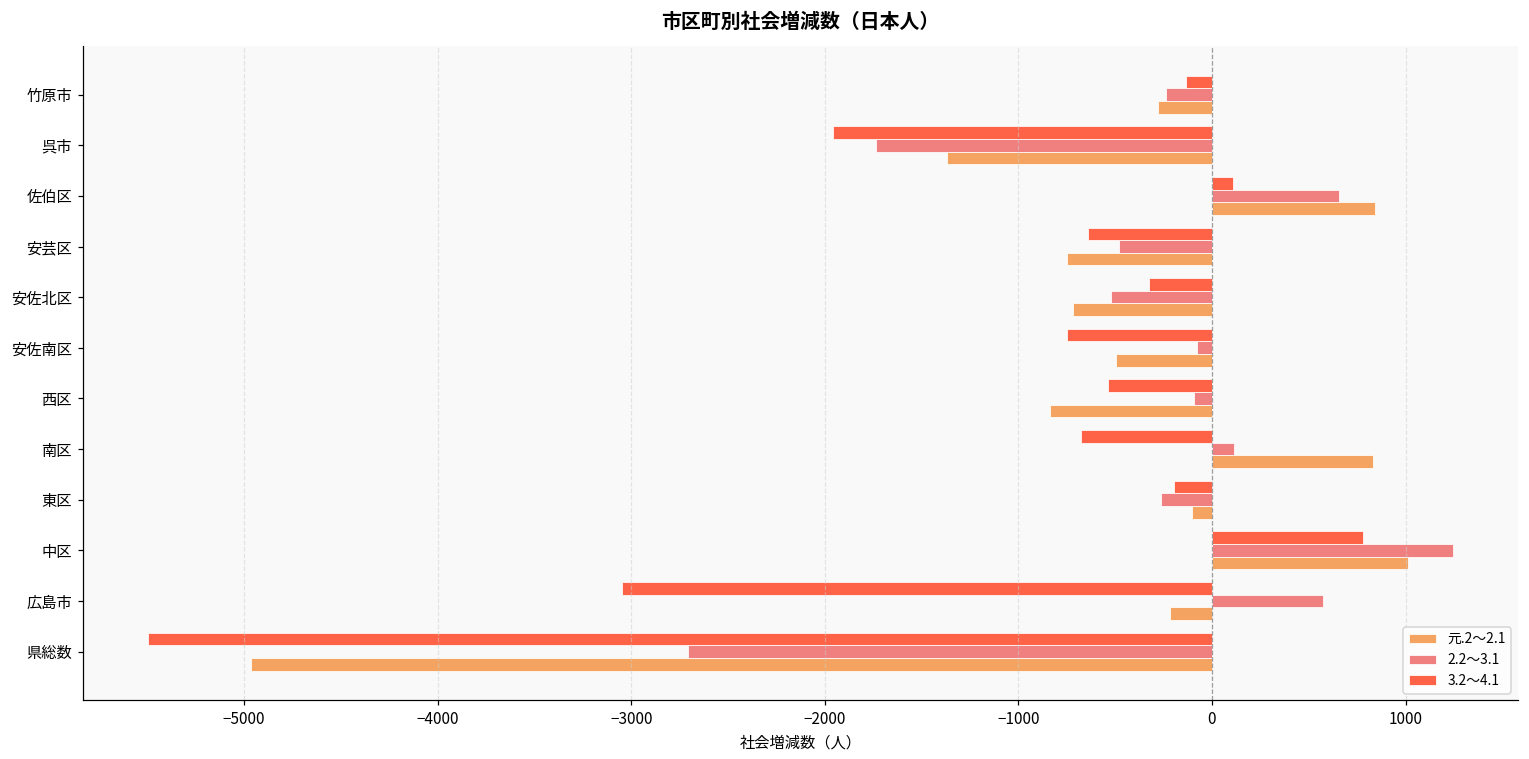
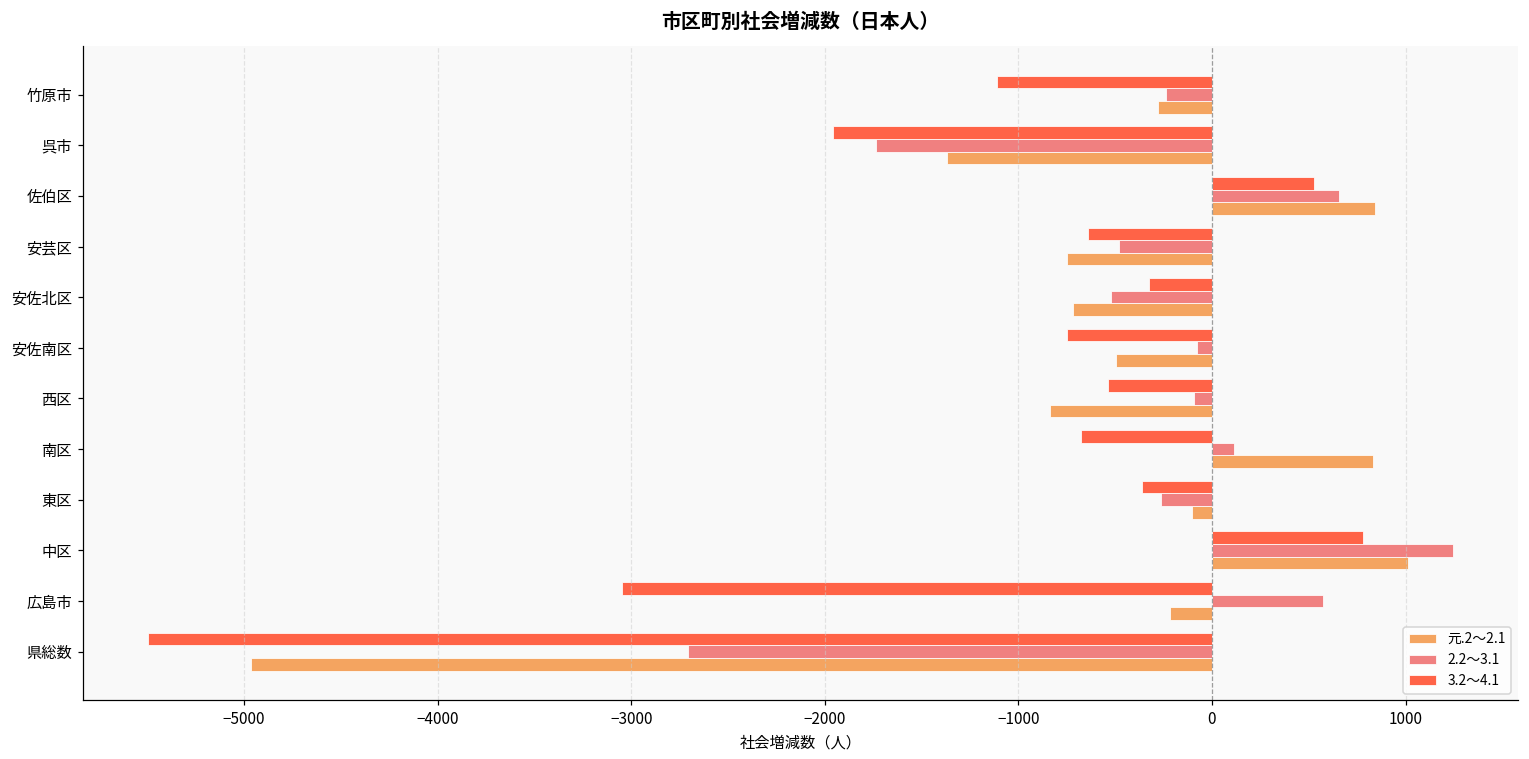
  {
    "3.2～4.1": {
-     "竹原市": -130,
+     "竹原市": -1110,
      "呉市": -1960,
-     "佐伯区": 110,
+     "佐伯区": 530,
      "安芸区": -640,
      "安佐北区": -330,
      "安佐南区": -750,
      "西区": -540,
      "南区": -680,
-     "東区": -200,
+     "東区": -360,
      "中区": 780,
      "広島市": -3050,
      "県総数": -5500
    }
  }
